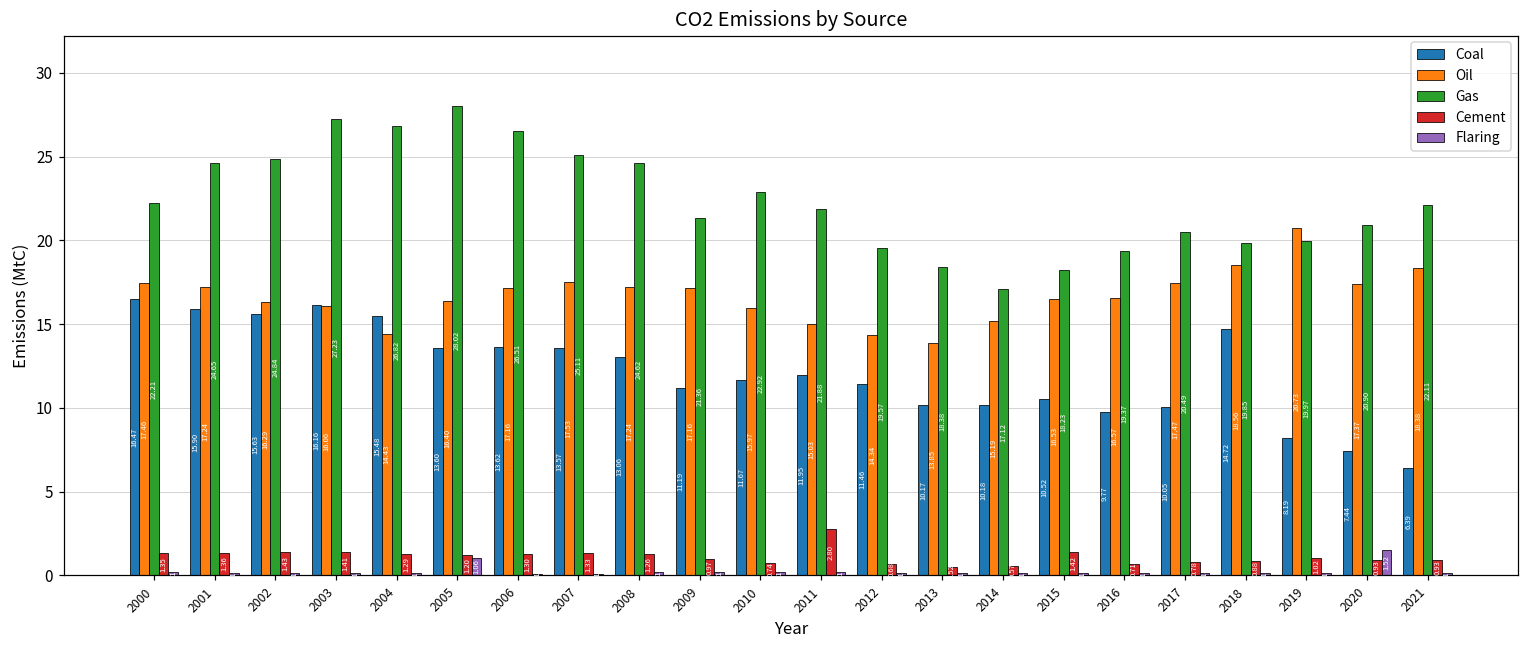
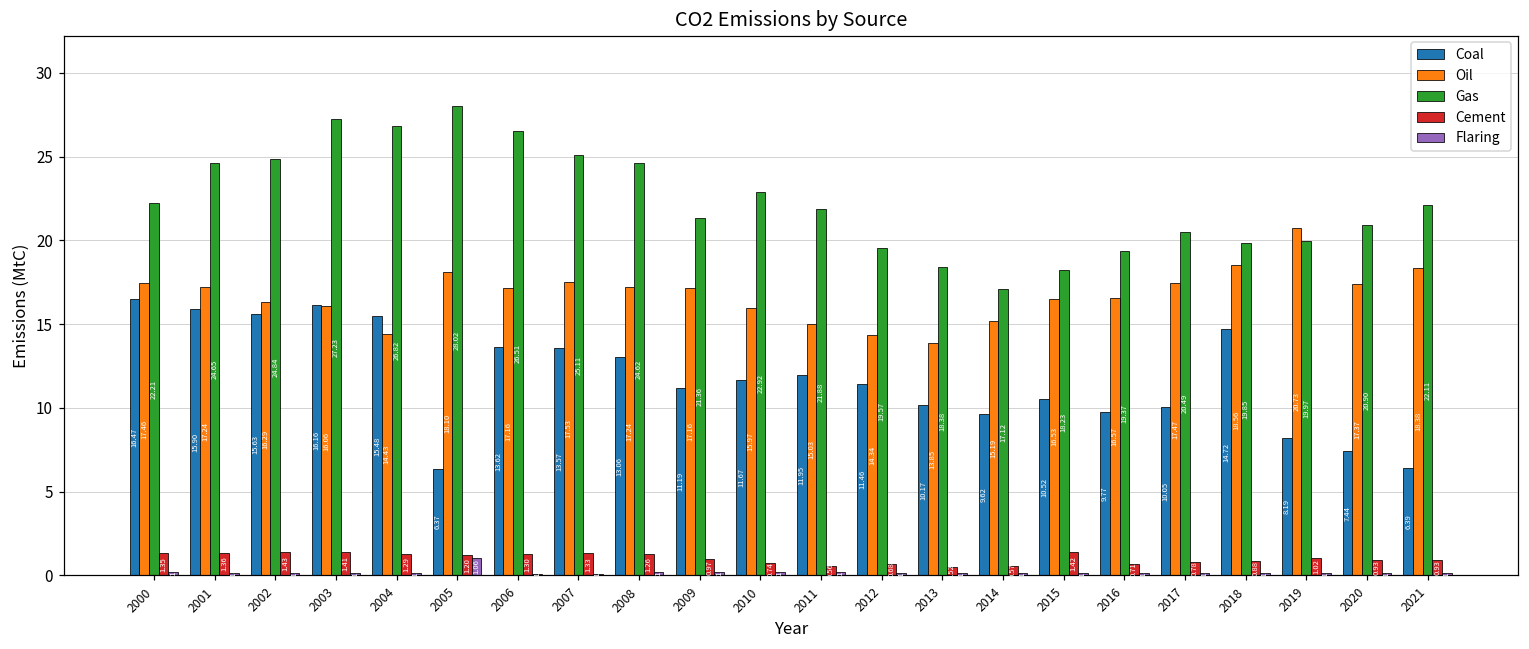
  {
    "Coal": {
      "2000": 16.47,
      "2001": 15.90,
      "2002": 15.63,
      "2003": 16.16,
      "2004": 15.48,
-     "2005": 13.60,
+     "2005": 6.37,
      "2006": 13.62,
      "2007": 13.57,
      "2008": 13.06,
      "2009": 11.19,
      "2010": 11.67,
      "2011": 11.95,
      "2012": 11.46,
      "2013": 10.17,
-     "2014": 10.18,
+     "2014": 9.62,
      "2015": 10.52,
      "2016": 9.77,
      "2017": 10.05,
      "2018": 14.72,
      "2019": 8.19,
      "2020": 7.44,
      "2021": 6.39
    },
    "Oil": {
      "2000": 17.46,
      "2001": 17.24,
      "2002": 16.29,
      "2003": 16.06,
      "2004": 14.43,
-     "2005": 16.40,
+     "2005": 18.10,
      "2006": 17.16,
      "2007": 17.53,
      "2008": 17.24,
      "2009": 17.16,
      "2010": 15.97,
      "2011": 15.03,
      "2012": 14.34,
      "2013": 13.85,
      "2014": 15.19,
      "2015": 16.53,
      "2016": 16.57,
      "2017": 17.47,
      "2018": 18.56,
      "2019": 20.73,
      "2020": 17.37,
      "2021": 18.38
    },
    "Gas": {
      "2000": 22.21,
      "2001": 24.65,
      "2002": 24.84,
      "2003": 27.23,
      "2004": 26.82,
      "2005": 28.02,
      "2006": 26.51,
      "2007": 25.11,
      "2008": 24.62,
      "2009": 21.36,
      "2010": 22.92,
      "2011": 21.88,
      "2012": 19.57,
      "2013": 18.38,
      "2014": 17.12,
      "2015": 18.23,
      "2016": 19.37,
      "2017": 20.49,
      "2018": 19.85,
      "2019": 19.97,
      "2020": 20.90,
      "2021": 22.11
    },
    "Cement": {
      "2000": 1.35,
      "2001": 1.36,
      "2002": 1.43,
      "2003": 1.41,
      "2004": 1.29,
      "2005": 1.20,
      "2006": 1.30,
      "2007": 1.33,
      "2008": 1.26,
      "2009": 0.97,
      "2010": 0.74,
-     "2011": 2.80,
+     "2011": 0.56,
      "2012": 0.68,
      "2013": 0.52,
      "2014": 0.57,
      "2015": 1.42,
      "2016": 0.71,
      "2017": 0.78,
      "2018": 0.88,
      "2019": 1.02,
      "2020": 0.93,
      "2021": 0.93
    },
    "Flaring": {
      "2000": 0.2,
      "2008": 0.2,
      "2009": 0.2,
      "2010": 0.2,
      "2011": 0.2,
-     "2020": 1.5
+     "2020": 0.2
    }
  }
